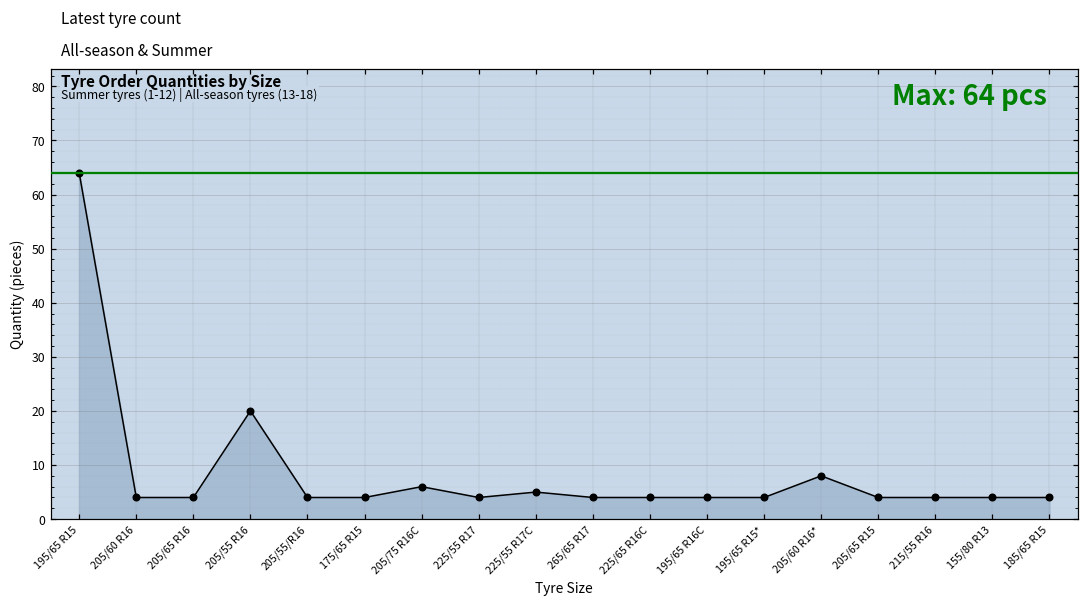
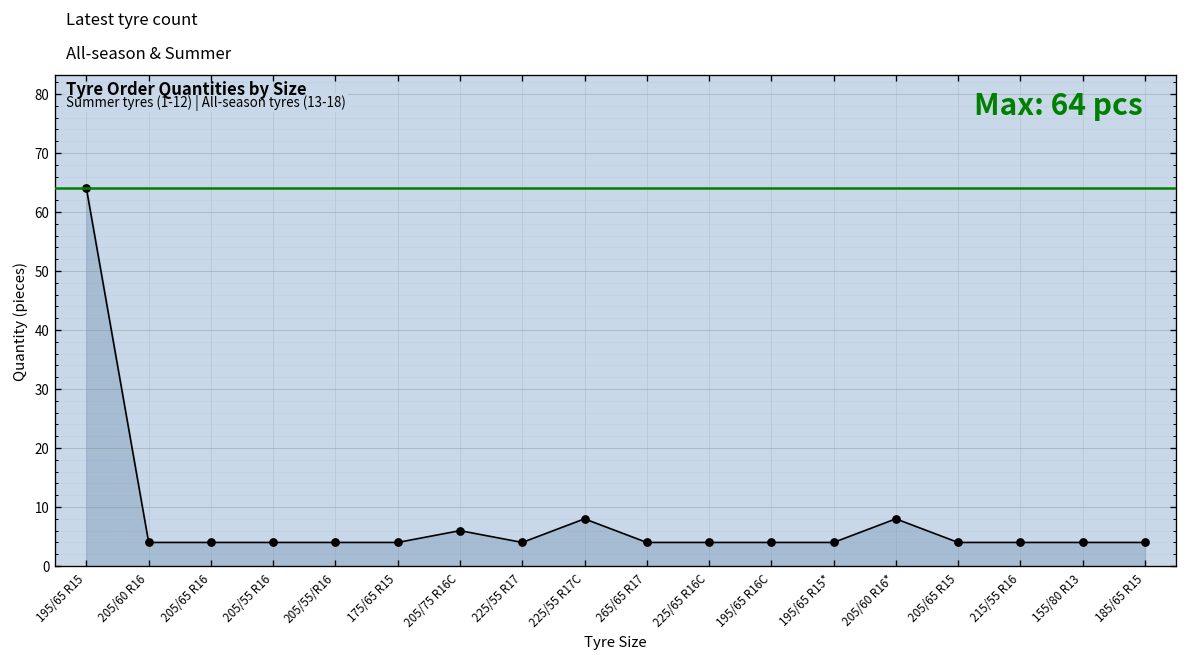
  {
    "195/65 R15": 64,
    "205/60 R16": 4,
    "205/65 R16": 4,
-   "205/55 R16": 20,
+   "205/55 R16": 4,
    "205/55/R16": 4,
    "175/65 R15": 4,
    "205/75 R16C": 6,
    "225/55 R17": 4,
-   "225/55 R17C": 5,
+   "225/55 R17C": 8,
    "265/65 R17": 4,
    "225/65 R16C": 4,
    "195/65 R16C": 4,
    "195/65 R15*": 4,
    "205/60 R16*": 8,
    "205/65 R15": 4,
    "215/55 R16": 4,
    "155/80 R13": 4,
    "185/65 R15": 4
  }
